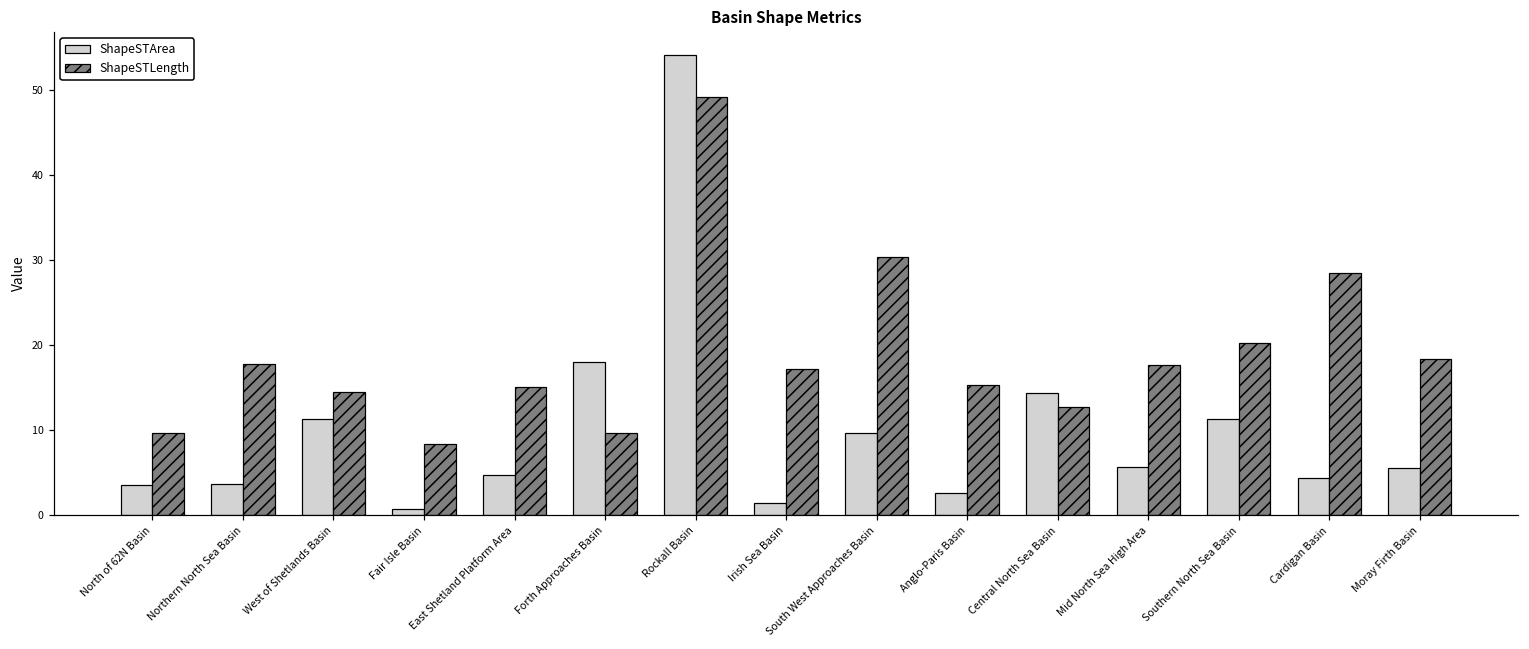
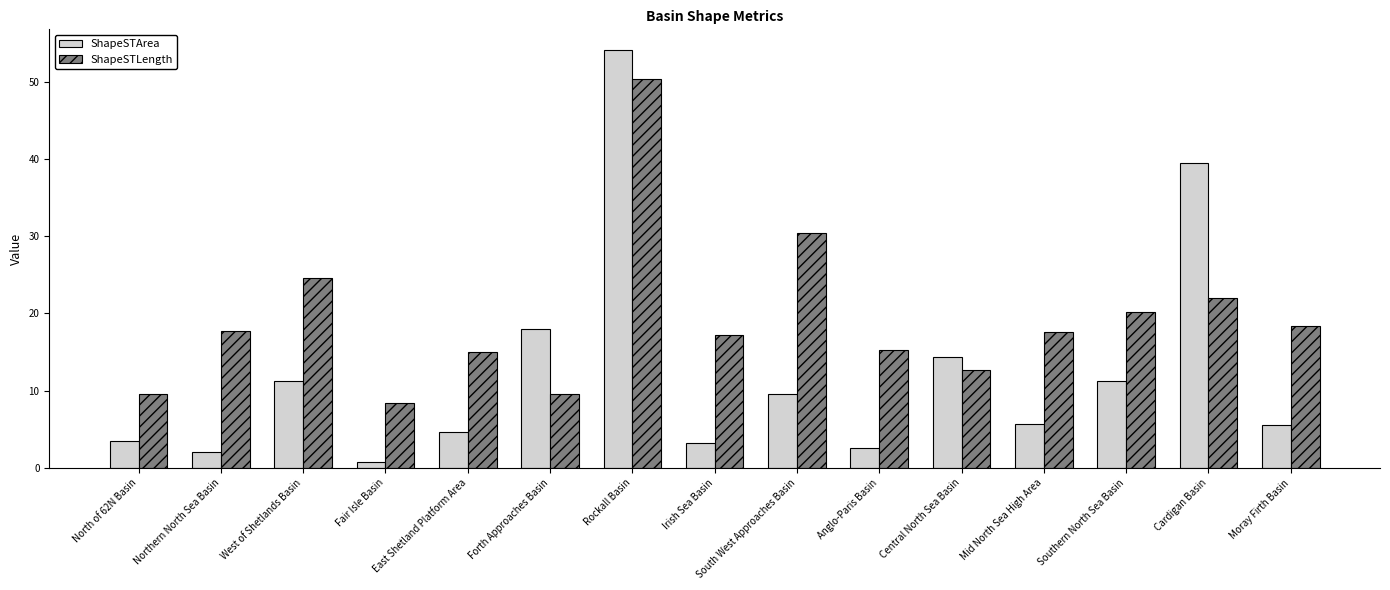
  {
    "ShapeSTArea": {
      "North of 62N Basin": 3,
-     "Northern North Sea Basin": 4,
+     "Northern North Sea Basin": 2,
      "West of Shetlands Basin": 11,
      "Fair Isle Basin": 1,
      "East Shetland Platform Area": 5,
      "Forth Approaches Basin": 18,
      "Rockall Basin": 54,
-     "Irish Sea Basin": 1,
+     "Irish Sea Basin": 3,
      "South West Approaches Basin": 10,
      "Anglo-Paris Basin": 3,
      "Central North Sea Basin": 14,
      "Mid North Sea High Area": 6,
      "Southern North Sea Basin": 11,
-     "Cardigan Basin": 4,
+     "Cardigan Basin": 39,
      "Moray Firth Basin": 6
    },
    "ShapeSTLength": {
      "North of 62N Basin": 10,
      "Northern North Sea Basin": 18,
-     "West of Shetlands Basin": 14,
+     "West of Shetlands Basin": 25,
      "Fair Isle Basin": 8,
      "East Shetland Platform Area": 15,
      "Forth Approaches Basin": 10,
-     "Rockall Basin": 49,
+     "Rockall Basin": 50,
      "Irish Sea Basin": 17,
      "South West Approaches Basin": 30,
      "Anglo-Paris Basin": 15,
      "Central North Sea Basin": 13,
      "Mid North Sea High Area": 18,
      "Southern North Sea Basin": 20,
-     "Cardigan Basin": 28,
+     "Cardigan Basin": 22,
      "Moray Firth Basin": 18
    }
  }
